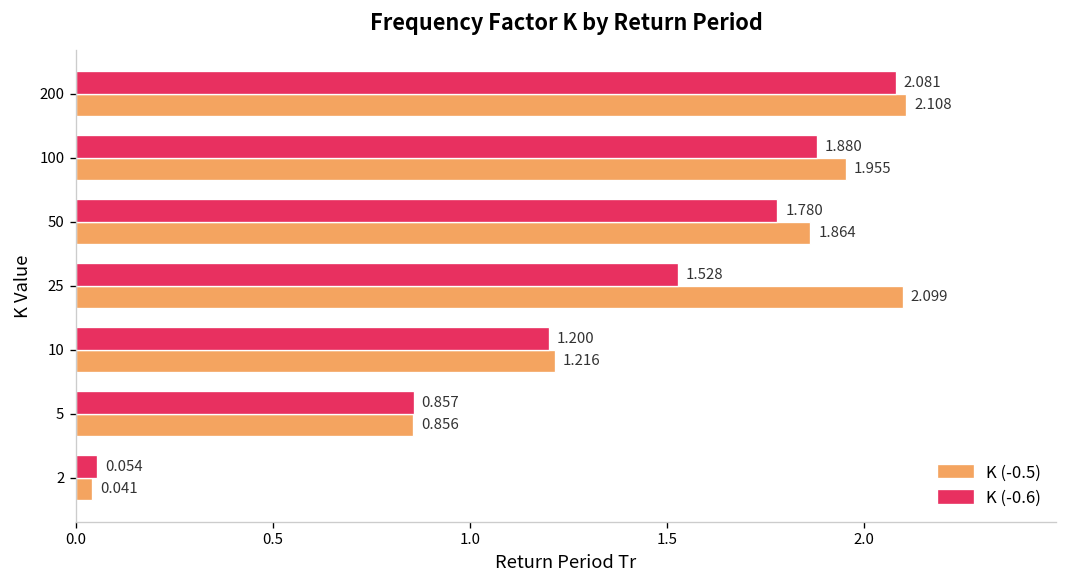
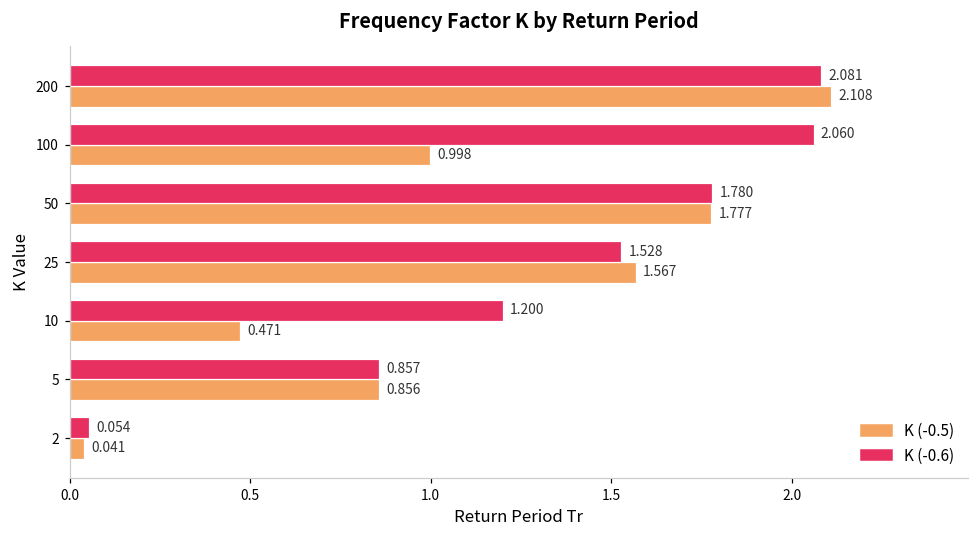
  {
    "K (-0.5)": {
      "200": 2.108,
-     "100": 1.955,
-     "50": 1.864,
-     "25": 2.099,
-     "10": 1.216,
+     "100": 0.998,
+     "50": 1.777,
+     "25": 1.567,
+     "10": 0.471,
      "5": 0.856,
      "2": 0.041
    },
    "K (-0.6)": {
      "200": 2.081,
-     "100": 1.880,
+     "100": 2.060,
      "50": 1.780,
      "25": 1.528,
      "10": 1.200,
      "5": 0.857,
      "2": 0.054
    }
  }
